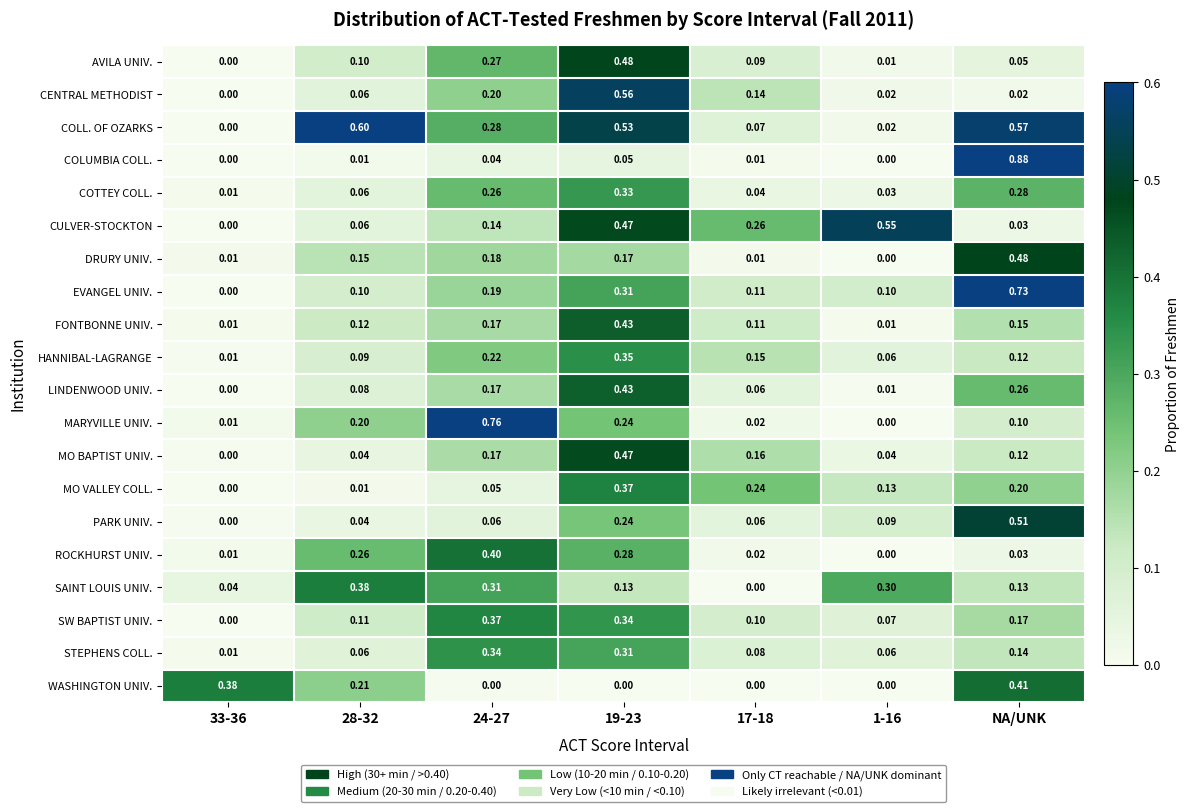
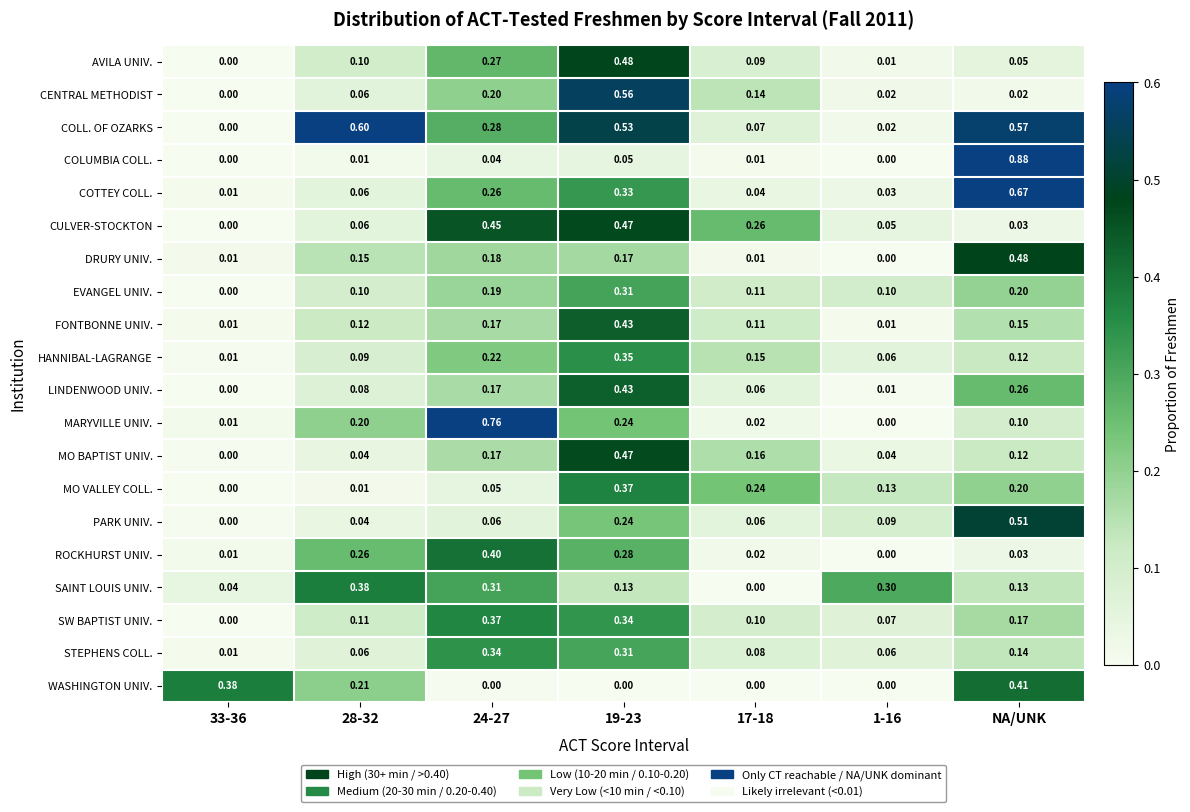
  {
    "AVILA UNIV.": {
      "33-36": 0.00,
      "28-32": 0.10,
      "24-27": 0.27,
      "19-23": 0.48,
      "17-18": 0.09,
      "1-16": 0.01,
      "NA/UNK": 0.05
    },
    "CENTRAL METHODIST": {
      "33-36": 0.00,
      "28-32": 0.06,
      "24-27": 0.20,
      "19-23": 0.56,
      "17-18": 0.14,
      "1-16": 0.02,
      "NA/UNK": 0.02
    },
    "COLL. OF OZARKS": {
      "33-36": 0.00,
      "28-32": 0.60,
      "24-27": 0.28,
      "19-23": 0.53,
      "17-18": 0.07,
      "1-16": 0.02,
      "NA/UNK": 0.57
    },
    "COLUMBIA COLL.": {
      "33-36": 0.00,
      "28-32": 0.01,
      "24-27": 0.04,
      "19-23": 0.05,
      "17-18": 0.01,
      "1-16": 0.00,
      "NA/UNK": 0.88
    },
    "COTTEY COLL.": {
      "33-36": 0.01,
      "28-32": 0.06,
      "24-27": 0.26,
      "19-23": 0.33,
      "17-18": 0.04,
      "1-16": 0.03,
-     "NA/UNK": 0.28
+     "NA/UNK": 0.67
    },
    "CULVER-STOCKTON": {
      "33-36": 0.00,
      "28-32": 0.06,
-     "24-27": 0.14,
+     "24-27": 0.45,
      "19-23": 0.47,
      "17-18": 0.26,
-     "1-16": 0.55,
+     "1-16": 0.05,
      "NA/UNK": 0.03
    },
    "DRURY UNIV.": {
      "33-36": 0.01,
      "28-32": 0.15,
      "24-27": 0.18,
      "19-23": 0.17,
      "17-18": 0.01,
      "1-16": 0.00,
      "NA/UNK": 0.48
    },
    "EVANGEL UNIV.": {
      "33-36": 0.00,
      "28-32": 0.10,
      "24-27": 0.19,
      "19-23": 0.31,
      "17-18": 0.11,
      "1-16": 0.10,
-     "NA/UNK": 0.73
+     "NA/UNK": 0.20
    },
    "FONTBONNE UNIV.": {
      "33-36": 0.01,
      "28-32": 0.12,
      "24-27": 0.17,
      "19-23": 0.43,
      "17-18": 0.11,
      "1-16": 0.01,
      "NA/UNK": 0.15
    },
    "HANNIBAL-LAGRANGE": {
      "33-36": 0.01,
      "28-32": 0.09,
      "24-27": 0.22,
      "19-23": 0.35,
      "17-18": 0.15,
      "1-16": 0.06,
      "NA/UNK": 0.12
    },
    "LINDENWOOD UNIV.": {
      "33-36": 0.00,
      "28-32": 0.08,
      "24-27": 0.17,
      "19-23": 0.43,
      "17-18": 0.06,
      "1-16": 0.01,
      "NA/UNK": 0.26
    },
    "MARYVILLE UNIV.": {
      "33-36": 0.01,
      "28-32": 0.20,
      "24-27": 0.76,
      "19-23": 0.24,
      "17-18": 0.02,
      "1-16": 0.00,
      "NA/UNK": 0.10
    },
    "MO BAPTIST UNIV.": {
      "33-36": 0.00,
      "28-32": 0.04,
      "24-27": 0.17,
      "19-23": 0.47,
      "17-18": 0.16,
      "1-16": 0.04,
      "NA/UNK": 0.12
    },
    "MO VALLEY COLL.": {
      "33-36": 0.00,
      "28-32": 0.01,
      "24-27": 0.05,
      "19-23": 0.37,
      "17-18": 0.24,
      "1-16": 0.13,
      "NA/UNK": 0.20
    },
    "PARK UNIV.": {
      "33-36": 0.00,
      "28-32": 0.04,
      "24-27": 0.06,
      "19-23": 0.24,
      "17-18": 0.06,
      "1-16": 0.09,
      "NA/UNK": 0.51
    },
    "ROCKHURST UNIV.": {
      "33-36": 0.01,
      "28-32": 0.26,
      "24-27": 0.40,
      "19-23": 0.28,
      "17-18": 0.02,
      "1-16": 0.00,
      "NA/UNK": 0.03
    },
    "SAINT LOUIS UNIV.": {
      "33-36": 0.04,
      "28-32": 0.38,
      "24-27": 0.31,
      "19-23": 0.13,
      "17-18": 0.00,
      "1-16": 0.30,
      "NA/UNK": 0.13
    },
    "SW BAPTIST UNIV.": {
      "33-36": 0.00,
      "28-32": 0.11,
      "24-27": 0.37,
      "19-23": 0.34,
      "17-18": 0.10,
      "1-16": 0.07,
      "NA/UNK": 0.17
    },
    "STEPHENS COLL.": {
      "33-36": 0.01,
      "28-32": 0.06,
      "24-27": 0.34,
      "19-23": 0.31,
      "17-18": 0.08,
      "1-16": 0.06,
      "NA/UNK": 0.14
    },
    "WASHINGTON UNIV.": {
      "33-36": 0.38,
      "28-32": 0.21,
      "24-27": 0.00,
      "19-23": 0.00,
      "17-18": 0.00,
      "1-16": 0.00,
      "NA/UNK": 0.41
    }
  }
